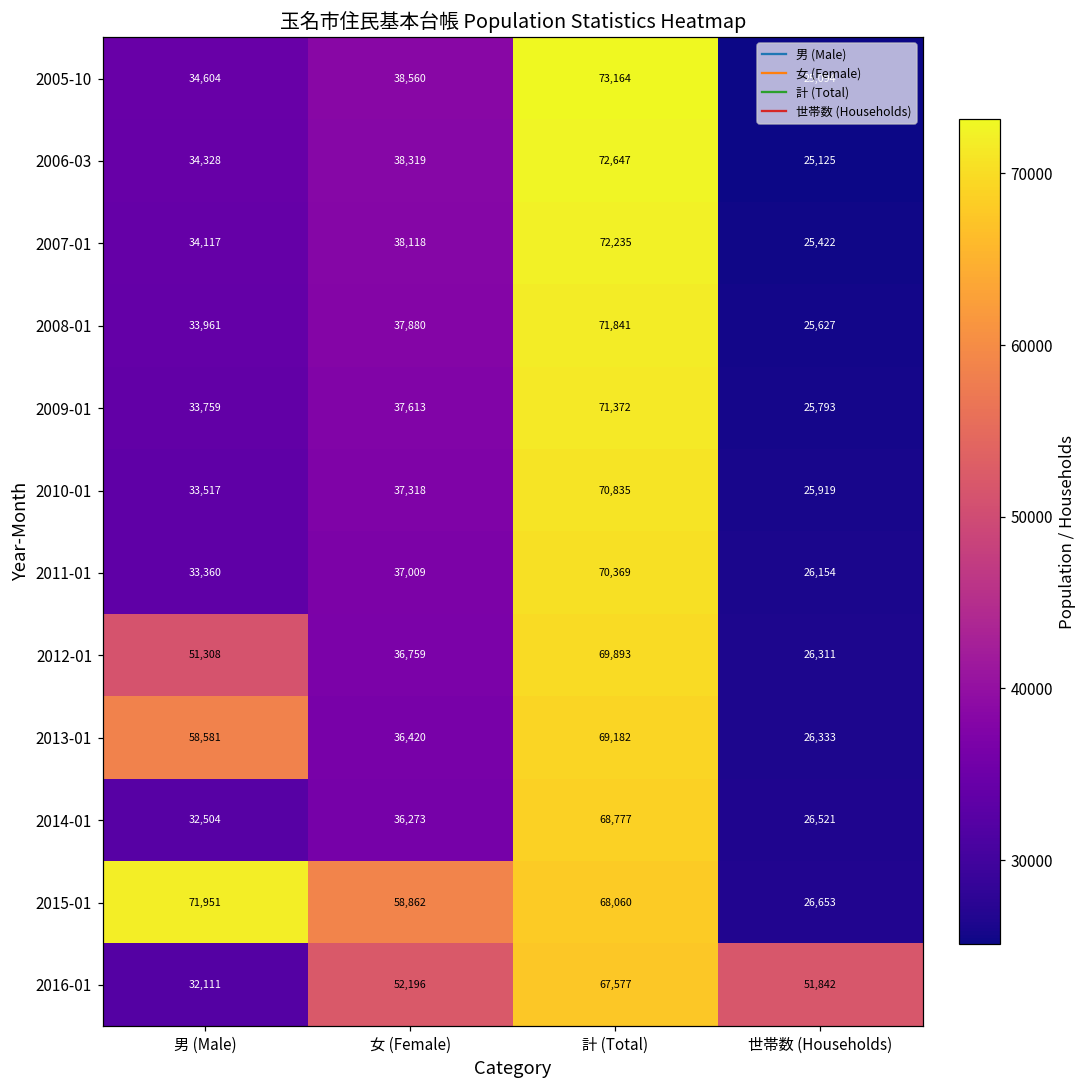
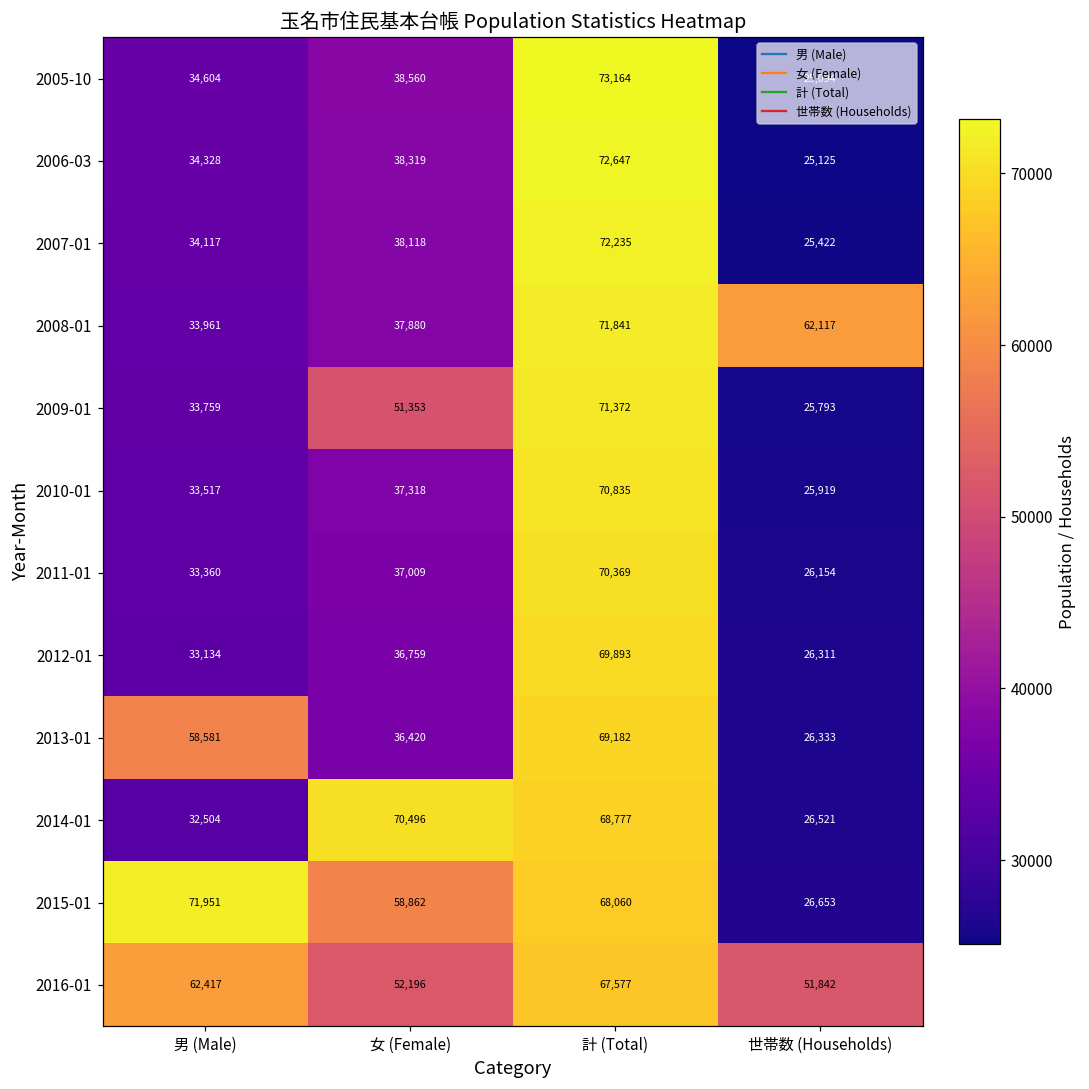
  {
    "2005-10": {
      "男 (Male)": "34,604",
      "女 (Female)": "38,560",
      "計 (Total)": "73,164"
    },
    "2006-03": {
      "男 (Male)": "34,328",
      "女 (Female)": "38,319",
      "計 (Total)": "72,647",
      "世帯数 (Households)": "25,125"
    },
    "2007-01": {
      "男 (Male)": "34,117",
      "女 (Female)": "38,118",
      "計 (Total)": "72,235",
      "世帯数 (Households)": "25,422"
    },
    "2008-01": {
      "男 (Male)": "33,961",
      "女 (Female)": "37,880",
      "計 (Total)": "71,841",
-     "世帯数 (Households)": "25,627"
+     "世帯数 (Households)": "62,117"
    },
    "2009-01": {
      "男 (Male)": "33,759",
-     "女 (Female)": "37,613",
+     "女 (Female)": "51,353",
      "計 (Total)": "71,372",
      "世帯数 (Households)": "25,793"
    },
    "2010-01": {
      "男 (Male)": "33,517",
      "女 (Female)": "37,318",
      "計 (Total)": "70,835",
      "世帯数 (Households)": "25,919"
    },
    "2011-01": {
      "男 (Male)": "33,360",
      "女 (Female)": "37,009",
      "計 (Total)": "70,369",
      "世帯数 (Households)": "26,154"
    },
    "2012-01": {
-     "男 (Male)": "51,308",
+     "男 (Male)": "33,134",
      "女 (Female)": "36,759",
      "計 (Total)": "69,893",
      "世帯数 (Households)": "26,311"
    },
    "2013-01": {
      "男 (Male)": "58,581",
      "女 (Female)": "36,420",
      "計 (Total)": "69,182",
      "世帯数 (Households)": "26,333"
    },
    "2014-01": {
      "男 (Male)": "32,504",
-     "女 (Female)": "36,273",
+     "女 (Female)": "70,496",
      "計 (Total)": "68,777",
      "世帯数 (Households)": "26,521"
    },
    "2015-01": {
      "男 (Male)": "71,951",
      "女 (Female)": "58,862",
      "計 (Total)": "68,060",
      "世帯数 (Households)": "26,653"
    },
    "2016-01": {
-     "男 (Male)": "32,111",
+     "男 (Male)": "62,417",
      "女 (Female)": "52,196",
      "計 (Total)": "67,577",
      "世帯数 (Households)": "51,842"
    }
  }
